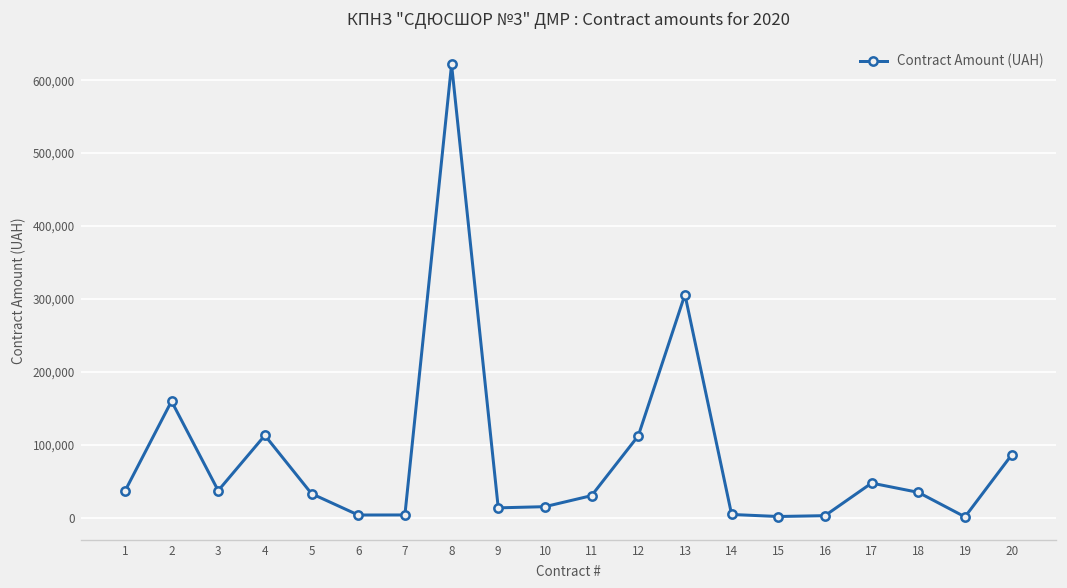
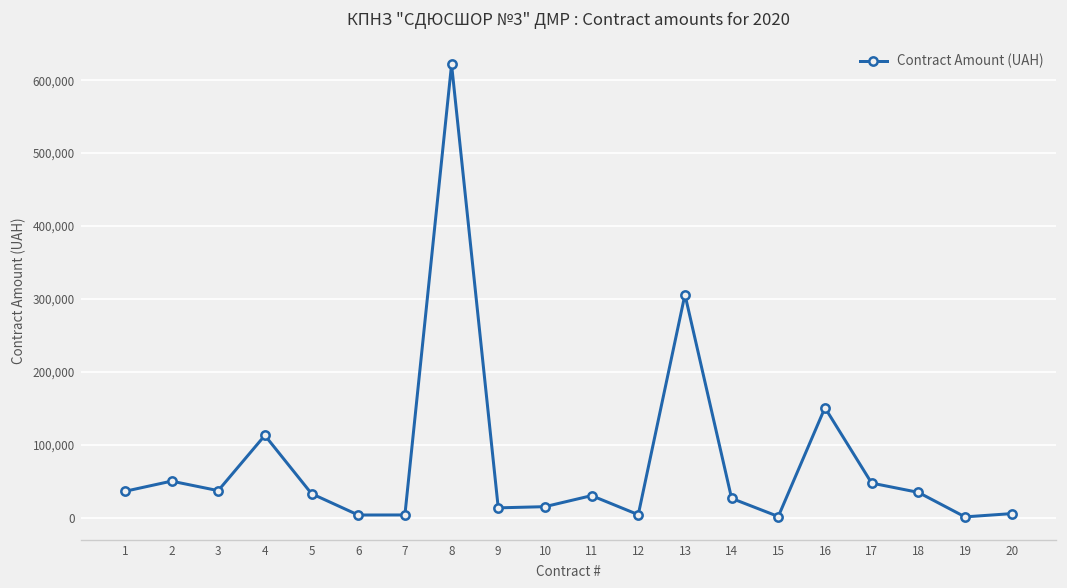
  {
    "1": "40,000",
-   "2": "160,000",
+   "2": "50,000",
    "3": "40,000",
    "4": "110,000",
    "5": "30,000",
    "6": "0",
    "7": "0",
    "8": "620,000",
    "9": "10,000",
    "10": "10,000",
    "11": "30,000",
-   "12": "110,000",
+   "12": "0",
    "13": "310,000",
-   "14": "0",
+   "14": "30,000",
    "15": "0",
-   "16": "0",
+   "16": "150,000",
    "17": "50,000",
    "18": "30,000",
    "19": "0",
-   "20": "90,000"
+   "20": "10,000"
  }
